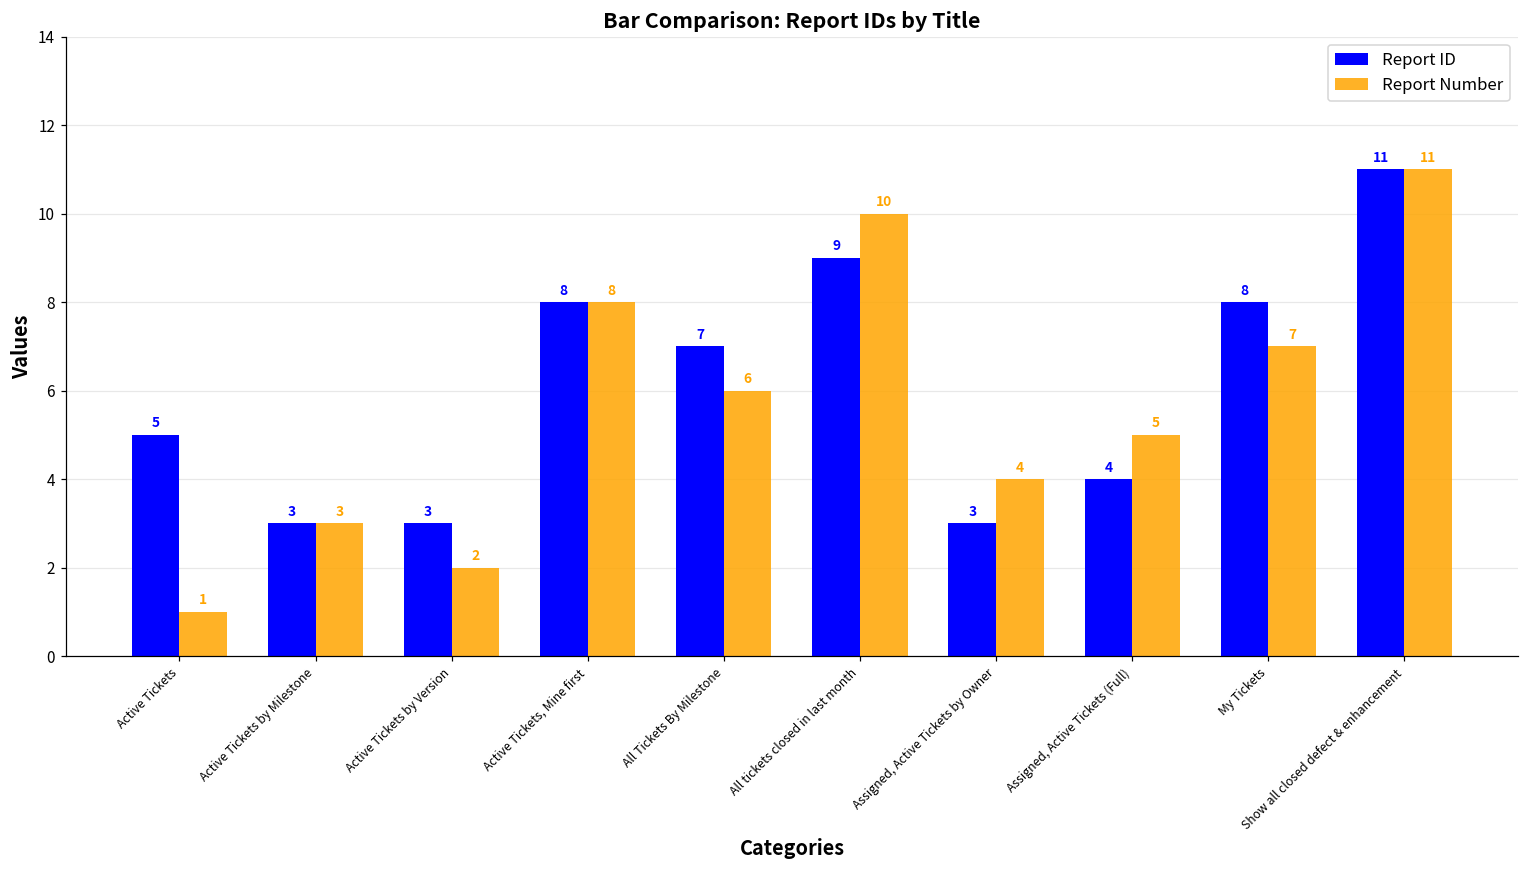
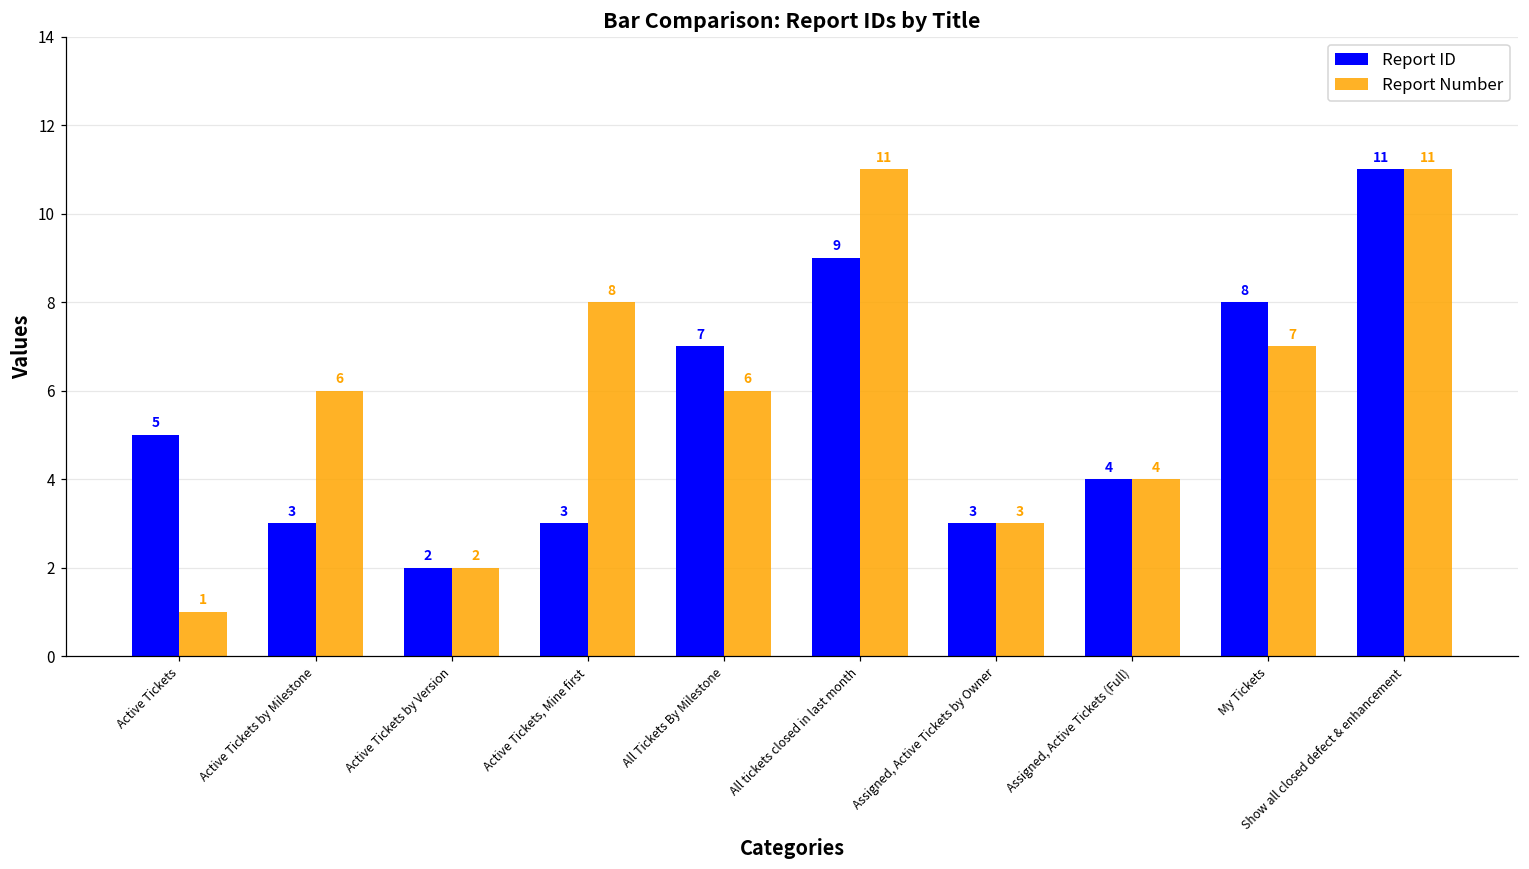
  {
    "Report ID": {
      "Active Tickets": 5,
      "Active Tickets by Milestone": 3,
-     "Active Tickets by Version": 3,
-     "Active Tickets, Mine first": 8,
+     "Active Tickets by Version": 2,
+     "Active Tickets, Mine first": 3,
      "All Tickets By Milestone": 7,
      "All tickets closed in last month": 9,
      "Assigned, Active Tickets by Owner": 3,
      "Assigned, Active Tickets (Full)": 4,
      "My Tickets": 8,
      "Show all closed defect & enhancement": 11
    },
    "Report Number": {
      "Active Tickets": 1,
-     "Active Tickets by Milestone": 3,
+     "Active Tickets by Milestone": 6,
      "Active Tickets by Version": 2,
      "Active Tickets, Mine first": 8,
      "All Tickets By Milestone": 6,
-     "All tickets closed in last month": 10,
-     "Assigned, Active Tickets by Owner": 4,
-     "Assigned, Active Tickets (Full)": 5,
+     "All tickets closed in last month": 11,
+     "Assigned, Active Tickets by Owner": 3,
+     "Assigned, Active Tickets (Full)": 4,
      "My Tickets": 7,
      "Show all closed defect & enhancement": 11
    }
  }
